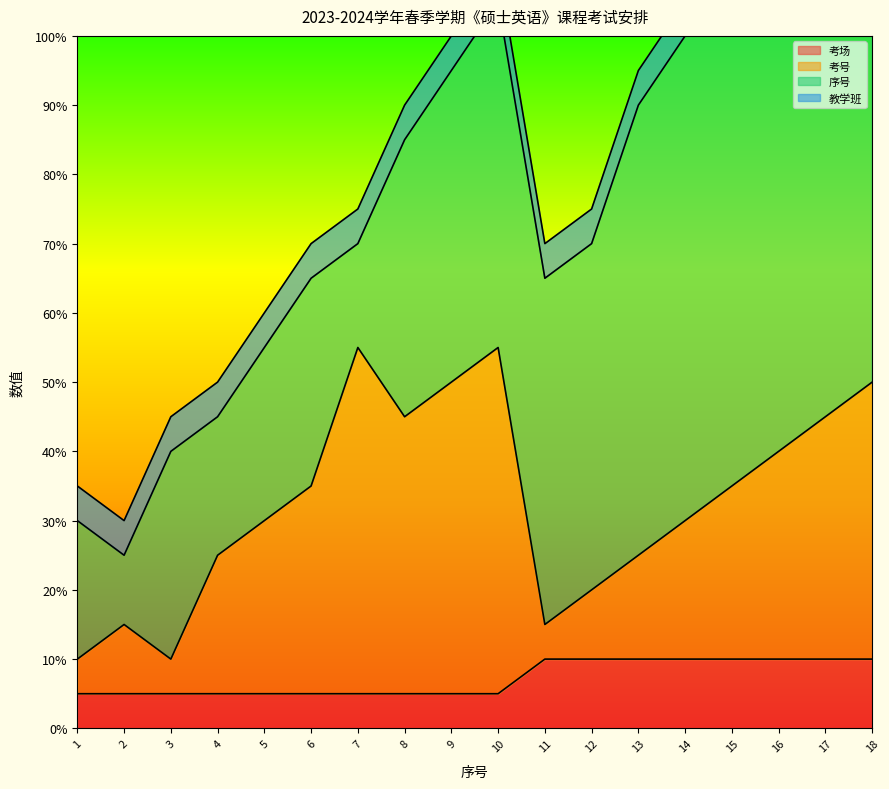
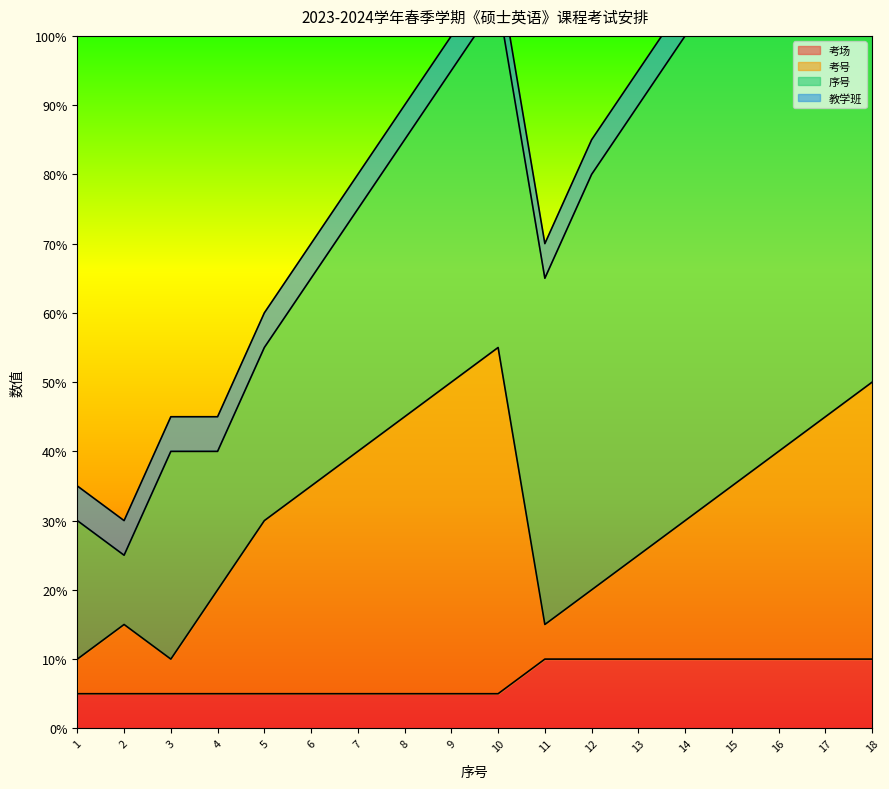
  {
    "考场": {
      "1": "5%",
      "2": "5%",
      "3": "5%",
      "4": "5%",
      "5": "5%",
      "6": "5%",
      "7": "5%",
      "8": "5%",
      "9": "5%",
      "10": "5%",
      "11": "10%",
      "12": "10%",
      "13": "10%",
      "14": "10%",
      "15": "10%",
      "16": "10%",
      "17": "10%",
      "18": "10%"
    },
    "考号": {
      "1": "5%",
      "2": "10%",
      "3": "5%",
-     "4": "20%",
+     "4": "15%",
      "5": "25%",
      "6": "30%",
-     "7": "50%",
+     "7": "35%",
      "8": "40%",
      "9": "45%",
      "10": "50%",
      "11": "5%",
      "12": "10%",
      "13": "15%",
      "14": "20%",
      "15": "25%",
      "16": "30%",
      "17": "35%",
      "18": "40%"
    },
    "序号": {
      "1": "20%",
      "2": "10%",
      "3": "30%",
      "4": "20%",
      "5": "25%",
      "6": "30%",
-     "7": "15%",
+     "7": "35%",
      "8": "40%",
      "9": "45%",
      "11": "50%",
-     "12": "50%",
+     "12": "60%",
      "13": "65%",
      "14": "70%"
    },
    "教学班": {
      "1": "5%",
      "2": "5%",
      "3": "5%",
      "4": "5%",
      "5": "5%",
      "6": "5%",
      "7": "5%",
      "8": "5%",
      "9": "5%",
      "11": "5%",
      "12": "5%",
      "13": "5%"
    }
  }
